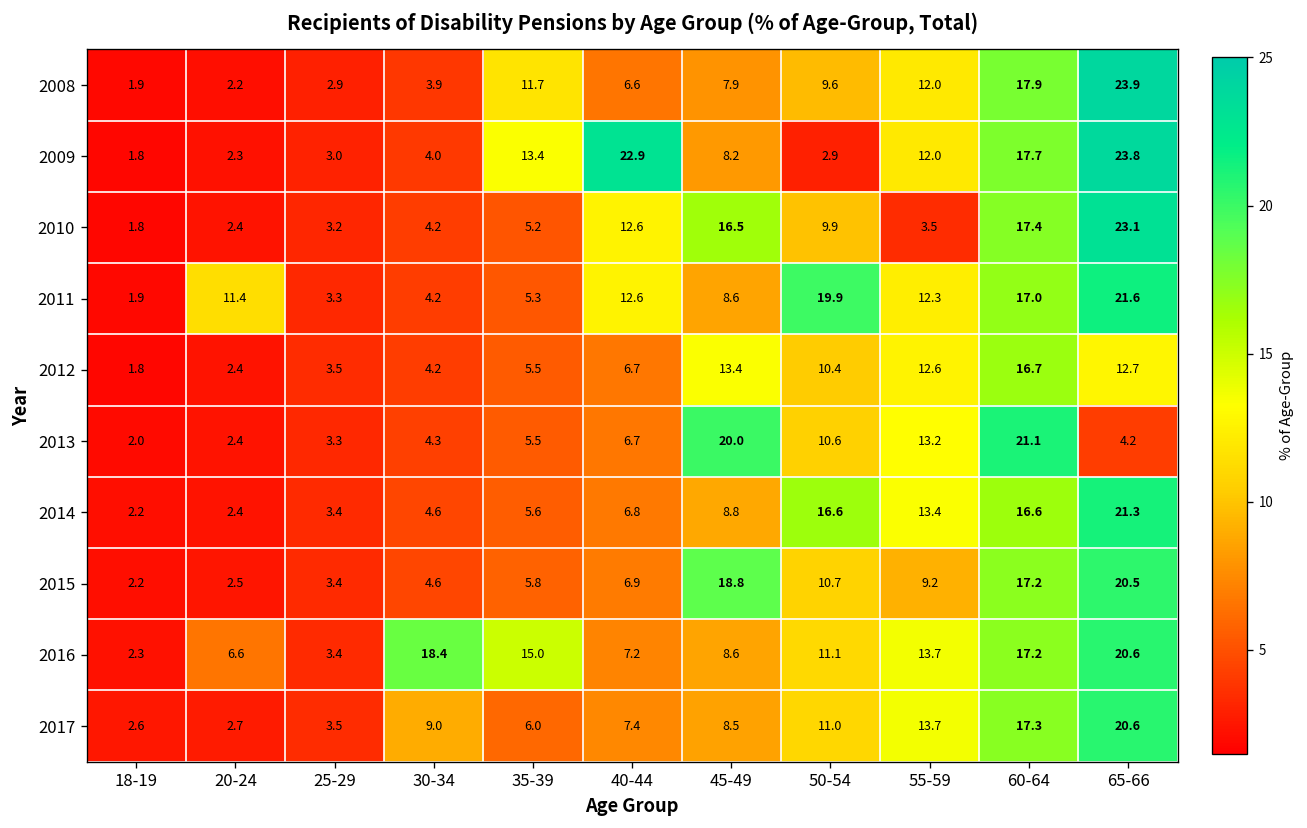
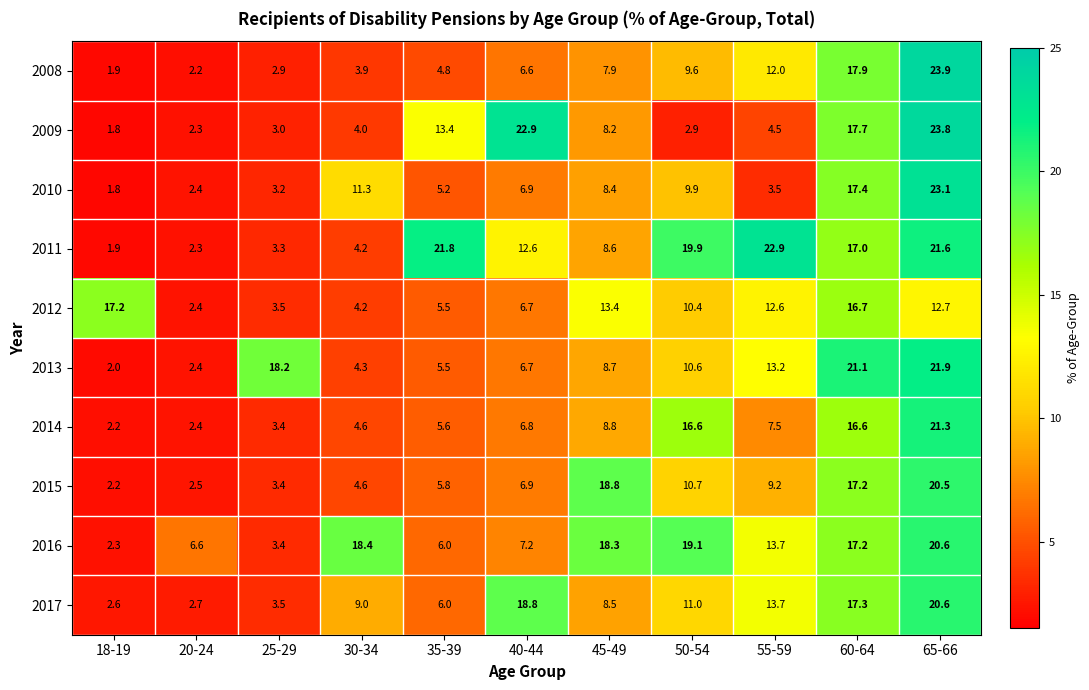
  {
    "2008": {
      "18-19": 1.9,
      "20-24": 2.2,
      "25-29": 2.9,
      "30-34": 3.9,
-     "35-39": 11.7,
+     "35-39": 4.8,
      "40-44": 6.6,
      "45-49": 7.9,
      "50-54": 9.6,
      "55-59": 12.0,
      "60-64": 17.9,
      "65-66": 23.9
    },
    "2009": {
      "18-19": 1.8,
      "20-24": 2.3,
      "25-29": 3.0,
      "30-34": 4.0,
      "35-39": 13.4,
      "40-44": 22.9,
      "45-49": 8.2,
      "50-54": 2.9,
-     "55-59": 12.0,
+     "55-59": 4.5,
      "60-64": 17.7,
      "65-66": 23.8
    },
    "2010": {
      "18-19": 1.8,
      "20-24": 2.4,
      "25-29": 3.2,
-     "30-34": 4.2,
+     "30-34": 11.3,
      "35-39": 5.2,
-     "40-44": 12.6,
-     "45-49": 16.5,
+     "40-44": 6.9,
+     "45-49": 8.4,
      "50-54": 9.9,
      "55-59": 3.5,
      "60-64": 17.4,
      "65-66": 23.1
    },
    "2011": {
      "18-19": 1.9,
-     "20-24": 11.4,
+     "20-24": 2.3,
      "25-29": 3.3,
      "30-34": 4.2,
-     "35-39": 5.3,
+     "35-39": 21.8,
      "40-44": 12.6,
      "45-49": 8.6,
      "50-54": 19.9,
-     "55-59": 12.3,
+     "55-59": 22.9,
      "60-64": 17.0,
      "65-66": 21.6
    },
    "2012": {
-     "18-19": 1.8,
+     "18-19": 17.2,
      "20-24": 2.4,
      "25-29": 3.5,
      "30-34": 4.2,
      "35-39": 5.5,
      "40-44": 6.7,
      "45-49": 13.4,
      "50-54": 10.4,
      "55-59": 12.6,
      "60-64": 16.7,
      "65-66": 12.7
    },
    "2013": {
      "18-19": 2.0,
      "20-24": 2.4,
-     "25-29": 3.3,
+     "25-29": 18.2,
      "30-34": 4.3,
      "35-39": 5.5,
      "40-44": 6.7,
-     "45-49": 20.0,
+     "45-49": 8.7,
      "50-54": 10.6,
      "55-59": 13.2,
      "60-64": 21.1,
-     "65-66": 4.2
+     "65-66": 21.9
    },
    "2014": {
      "18-19": 2.2,
      "20-24": 2.4,
      "25-29": 3.4,
      "30-34": 4.6,
      "35-39": 5.6,
      "40-44": 6.8,
      "45-49": 8.8,
      "50-54": 16.6,
-     "55-59": 13.4,
+     "55-59": 7.5,
      "60-64": 16.6,
      "65-66": 21.3
    },
    "2015": {
      "18-19": 2.2,
      "20-24": 2.5,
      "25-29": 3.4,
      "30-34": 4.6,
      "35-39": 5.8,
      "40-44": 6.9,
      "45-49": 18.8,
      "50-54": 10.7,
      "55-59": 9.2,
      "60-64": 17.2,
      "65-66": 20.5
    },
    "2016": {
      "18-19": 2.3,
      "20-24": 6.6,
      "25-29": 3.4,
      "30-34": 18.4,
-     "35-39": 15.0,
+     "35-39": 6.0,
      "40-44": 7.2,
-     "45-49": 8.6,
-     "50-54": 11.1,
+     "45-49": 18.3,
+     "50-54": 19.1,
      "55-59": 13.7,
      "60-64": 17.2,
      "65-66": 20.6
    },
    "2017": {
      "18-19": 2.6,
      "20-24": 2.7,
      "25-29": 3.5,
      "30-34": 9.0,
      "35-39": 6.0,
-     "40-44": 7.4,
+     "40-44": 18.8,
      "45-49": 8.5,
      "50-54": 11.0,
      "55-59": 13.7,
      "60-64": 17.3,
      "65-66": 20.6
    }
  }
